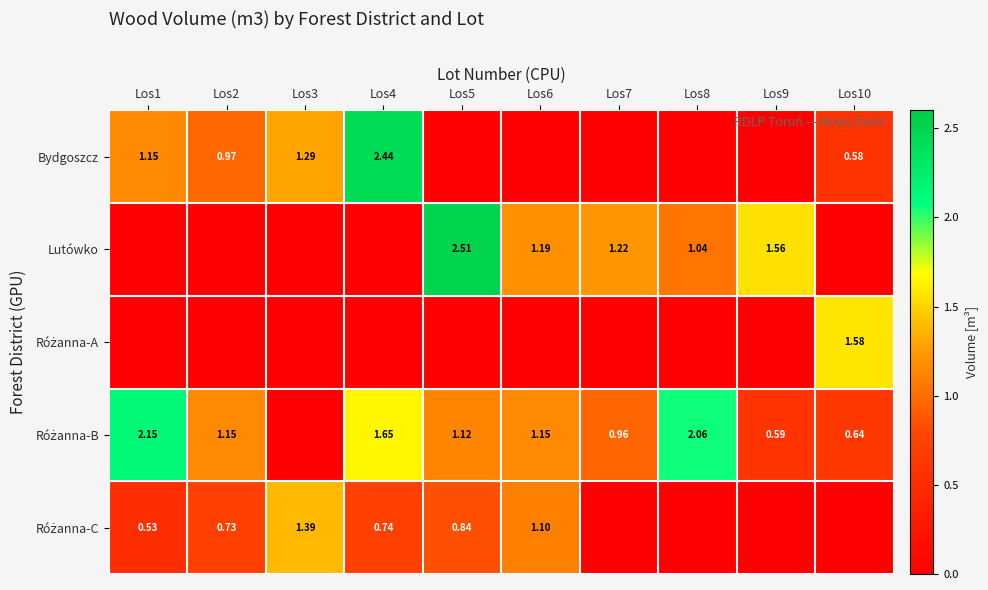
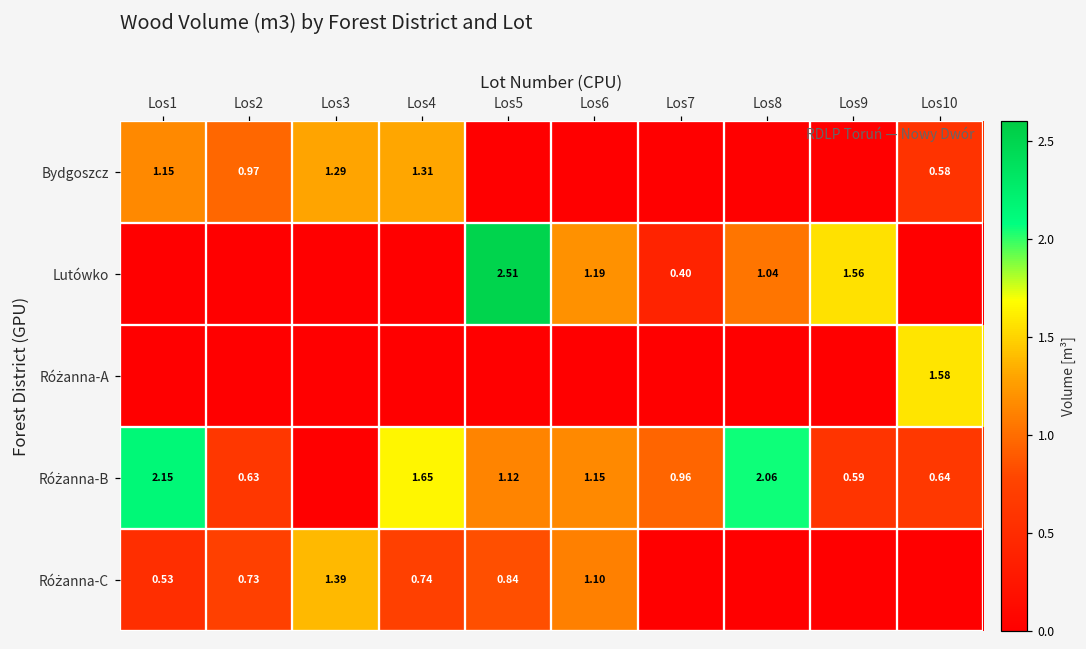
  {
    "Bydgoszcz": {
      "Los1": 1.15,
      "Los2": 0.97,
      "Los3": 1.29,
-     "Los4": 2.44,
+     "Los4": 1.31,
      "Los10": 0.58
    },
    "Lutówko": {
      "Los5": 2.51,
      "Los6": 1.19,
-     "Los7": 1.22,
+     "Los7": 0.40,
      "Los8": 1.04,
      "Los9": 1.56
    },
    "Różanna-A": {
      "Los10": 1.58
    },
    "Różanna-B": {
      "Los1": 2.15,
-     "Los2": 1.15,
+     "Los2": 0.63,
      "Los4": 1.65,
      "Los5": 1.12,
      "Los6": 1.15,
      "Los7": 0.96,
      "Los8": 2.06,
      "Los9": 0.59,
      "Los10": 0.64
    },
    "Różanna-C": {
      "Los1": 0.53,
      "Los2": 0.73,
      "Los3": 1.39,
      "Los4": 0.74,
      "Los5": 0.84,
      "Los6": 1.10
    }
  }
